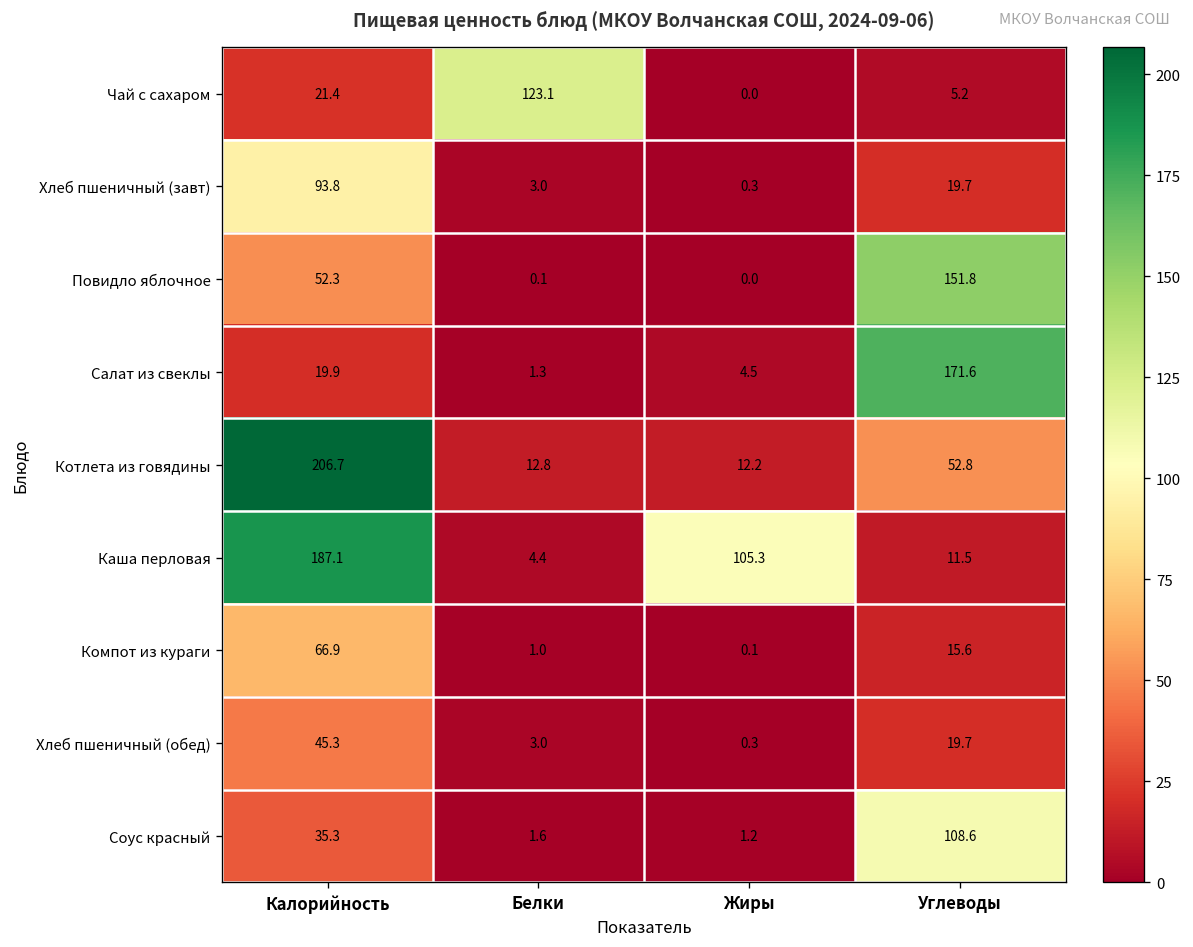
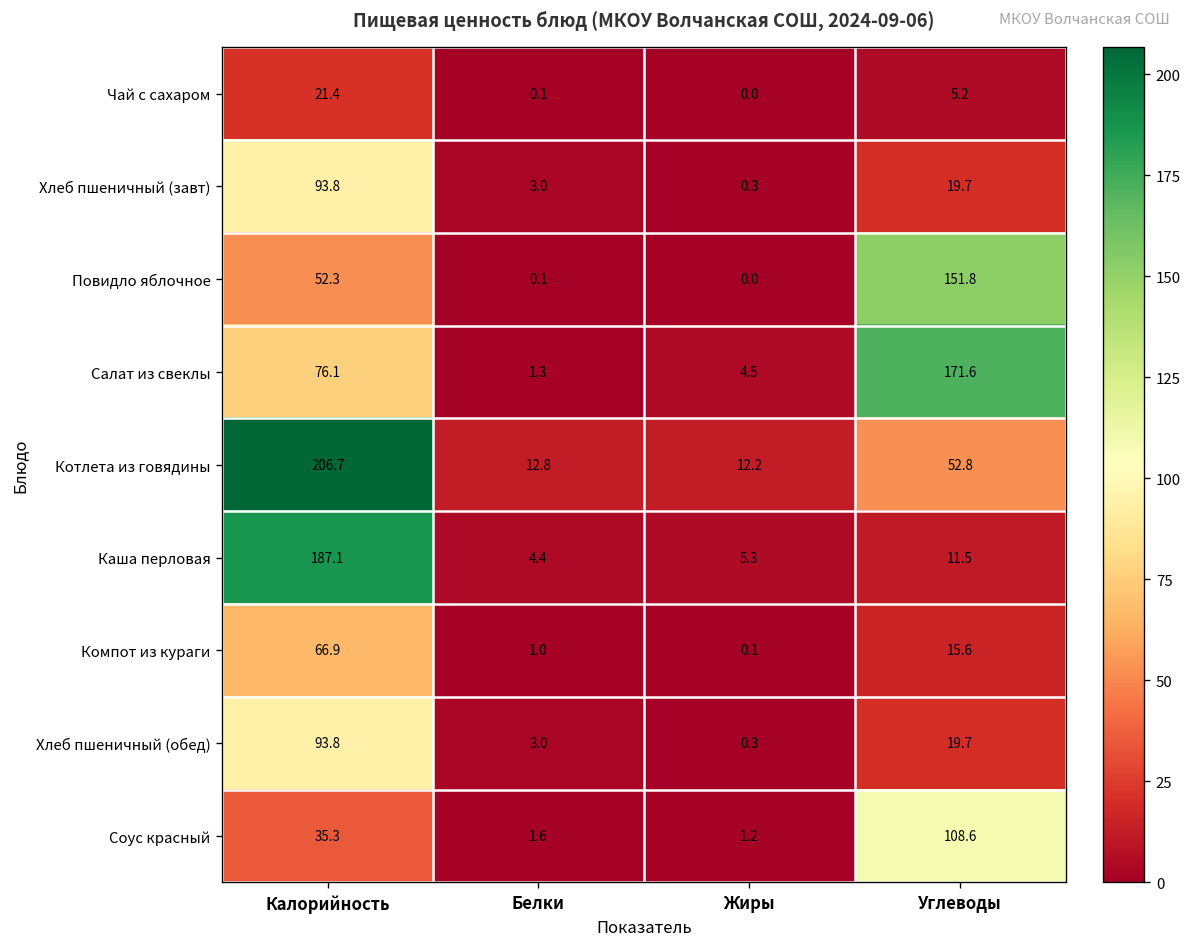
  {
    "Чай с сахаром": {
      "Калорийность": 21.4,
-     "Белки": 123.1,
+     "Белки": 0.1,
      "Жиры": 0.0,
      "Углеводы": 5.2
    },
    "Хлеб пшеничный (завт)": {
      "Калорийность": 93.8,
      "Белки": 3.0,
      "Жиры": 0.3,
      "Углеводы": 19.7
    },
    "Повидло яблочное": {
      "Калорийность": 52.3,
      "Белки": 0.1,
      "Жиры": 0.0,
      "Углеводы": 151.8
    },
    "Салат из свеклы": {
-     "Калорийность": 19.9,
+     "Калорийность": 76.1,
      "Белки": 1.3,
      "Жиры": 4.5,
      "Углеводы": 171.6
    },
    "Котлета из говядины": {
      "Калорийность": 206.7,
      "Белки": 12.8,
      "Жиры": 12.2,
      "Углеводы": 52.8
    },
    "Каша перловая": {
      "Калорийность": 187.1,
      "Белки": 4.4,
-     "Жиры": 105.3,
+     "Жиры": 5.3,
      "Углеводы": 11.5
    },
    "Компот из кураги": {
      "Калорийность": 66.9,
      "Белки": 1.0,
      "Жиры": 0.1,
      "Углеводы": 15.6
    },
    "Хлеб пшеничный (обед)": {
-     "Калорийность": 45.3,
+     "Калорийность": 93.8,
      "Белки": 3.0,
      "Жиры": 0.3,
      "Углеводы": 19.7
    },
    "Соус красный": {
      "Калорийность": 35.3,
      "Белки": 1.6,
      "Жиры": 1.2,
      "Углеводы": 108.6
    }
  }
